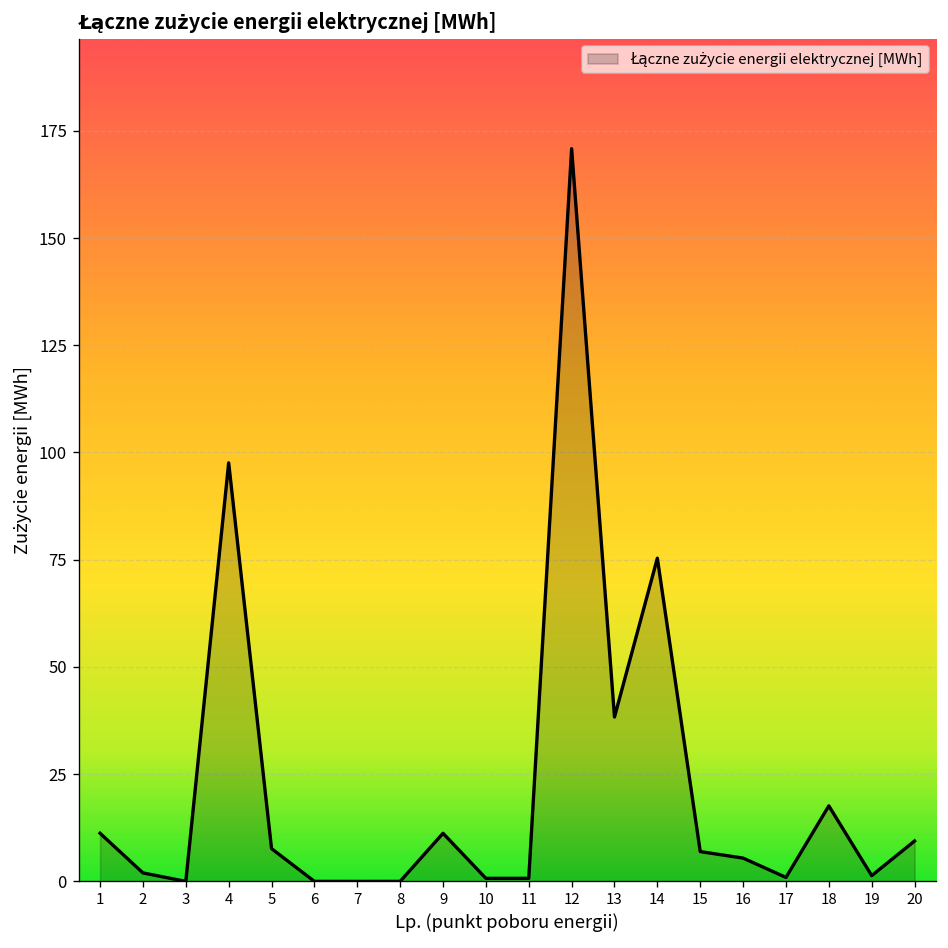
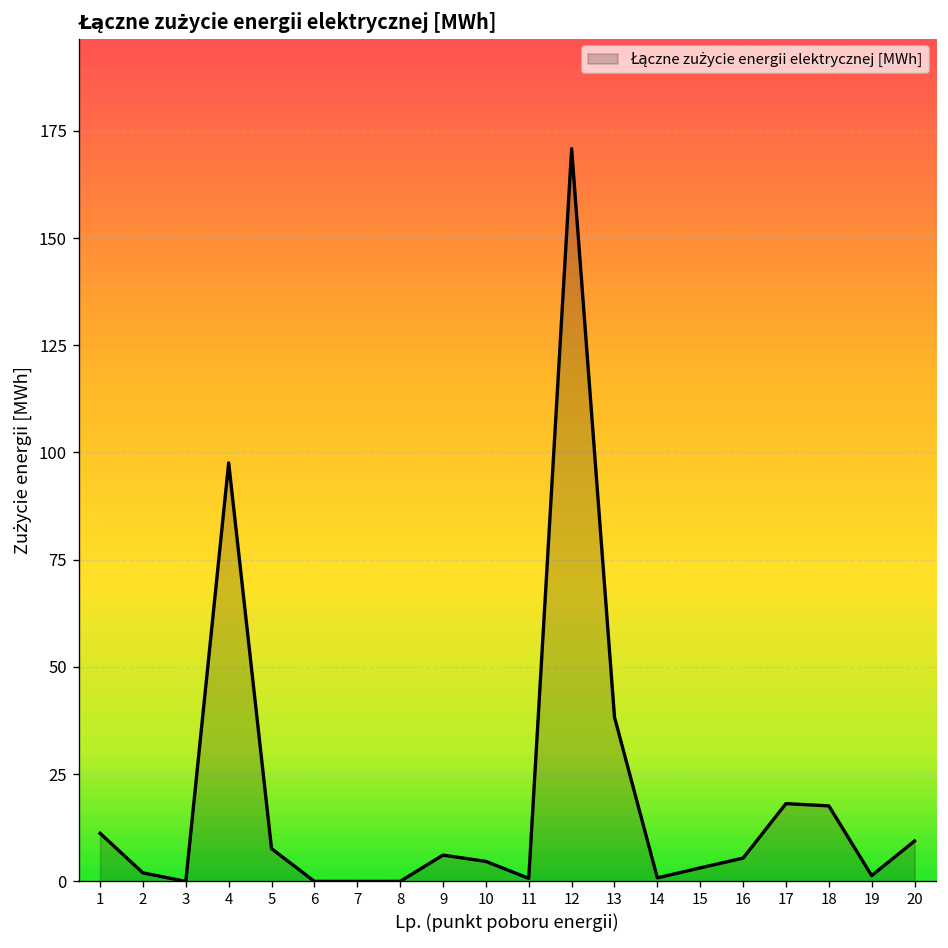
  {
    "1": 11,
    "2": 2,
    "3": 0,
    "4": 98,
    "5": 8,
    "6": 0,
    "7": 0,
    "8": 0,
-   "9": 11,
-   "10": 1,
+   "9": 6,
+   "10": 5,
    "11": 1,
    "12": 171,
    "13": 38,
-   "14": 75,
-   "15": 7,
+   "14": 1,
+   "15": 3,
    "16": 5,
-   "17": 1,
+   "17": 18,
    "18": 18,
    "19": 1,
    "20": 9
  }
